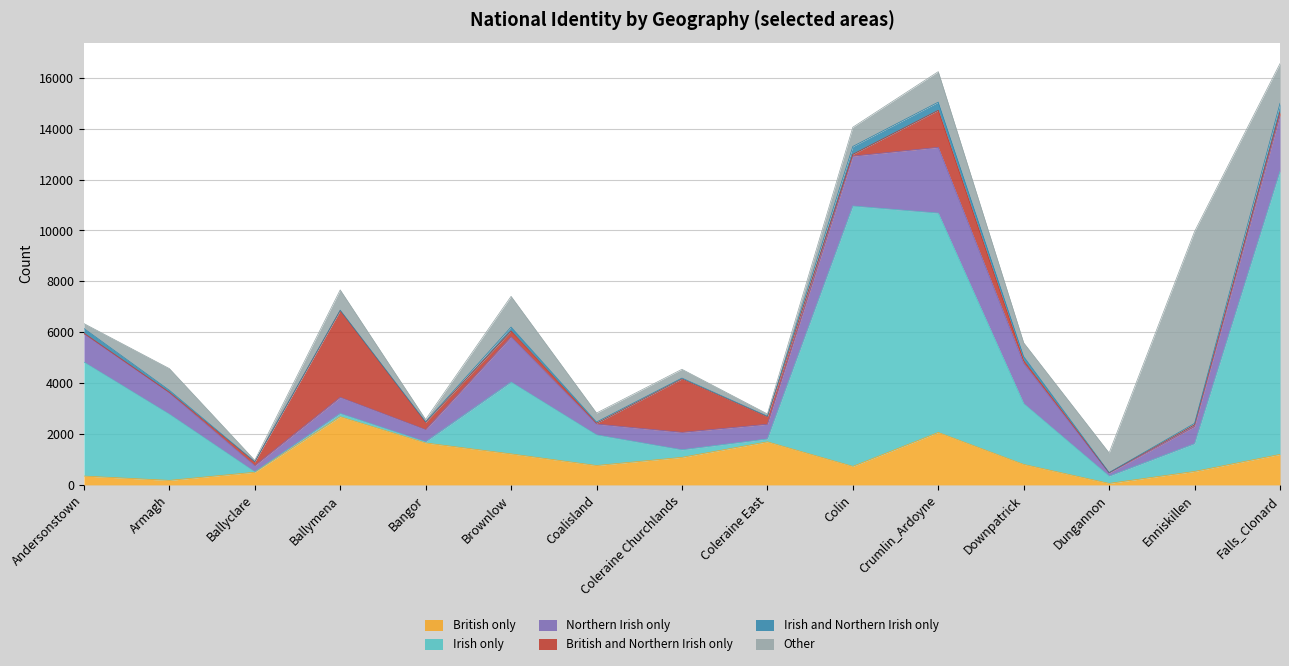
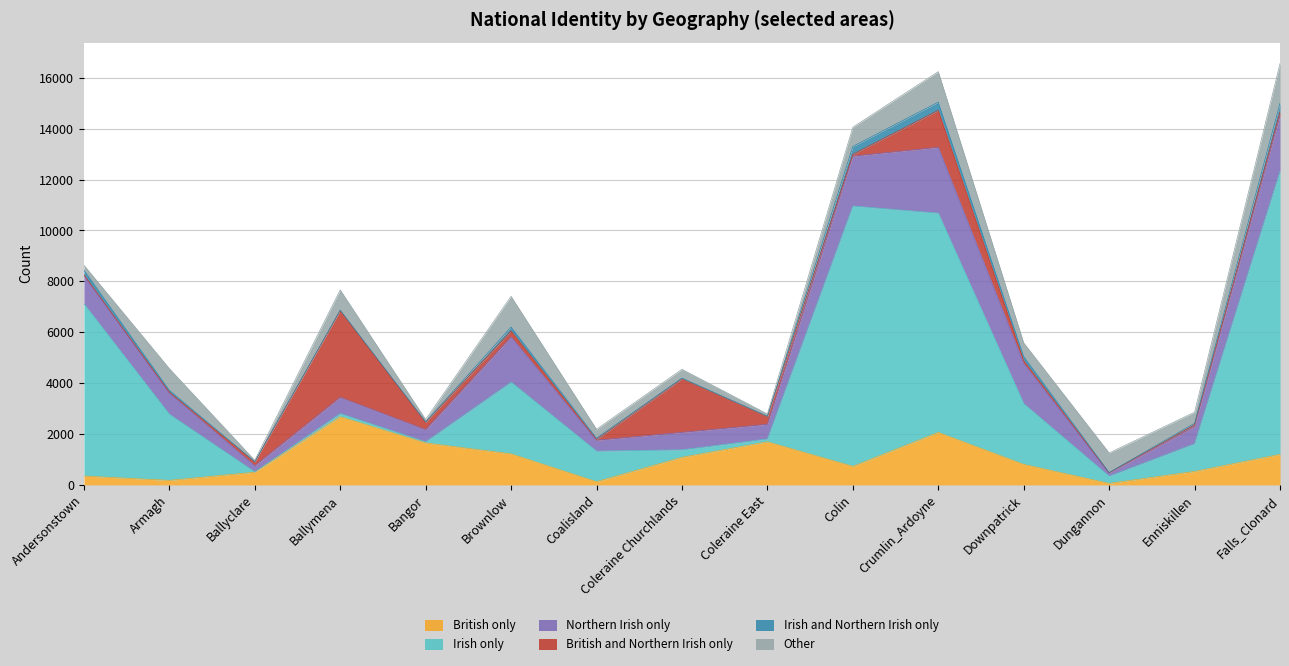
  {
    "British only": {
      "Andersonstown": 300,
      "Armagh": 200,
      "Ballymena": 2700,
      "Brownlow": 1200,
-     "Coalisland": 800,
+     "Coalisland": 100,
      "Coleraine Churchlands": 1100,
      "Coleraine East": 1700,
      "Colin": 700,
      "Crumlin_Ardoyne": 2100,
      "Downpatrick": 800,
      "Dungannon": 100,
      "Enniskillen": 500,
      "Falls_Clonard": 1200
    },
    "Irish only": {
-     "Andersonstown": 4500,
+     "Andersonstown": 6800,
      "Armagh": 2600,
      "Ballymena": 100,
      "Brownlow": 2800,
      "Coalisland": 1200,
      "Coleraine Churchlands": 300,
      "Coleraine East": 100,
      "Colin": 10200,
      "Crumlin_Ardoyne": 8600,
      "Downpatrick": 2400,
      "Dungannon": 300,
      "Enniskillen": 1100,
      "Falls_Clonard": 11100
    },
    "Northern Irish only": {
      "Ballyclare": 200,
      "Ballymena": 600,
      "Bangor": 500,
      "Brownlow": 1800,
      "Coleraine Churchlands": 700,
      "Coleraine East": 600,
      "Crumlin_Ardoyne": 2600,
      "Downpatrick": 1600,
      "Falls_Clonard": 2200
    },
    "British and Northern Irish only": {
      "Brownlow": 200,
      "Crumlin_Ardoyne": 1500,
      "Downpatrick": 100,
      "Falls_Clonard": 100
    },
    "Irish and Northern Irish only": {
      "Andersonstown": 200,
      "Brownlow": 200,
      "Colin": 300,
      "Crumlin_Ardoyne": 300,
      "Downpatrick": 200,
      "Falls_Clonard": 300
    },
    "Other": {
      "Andersonstown": 200,
      "Armagh": 900,
      "Ballymena": 800,
      "Brownlow": 1200,
      "Coalisland": 400,
      "Coleraine Churchlands": 300,
      "Colin": 800,
      "Crumlin_Ardoyne": 1200,
      "Downpatrick": 500,
      "Dungannon": 800,
-     "Enniskillen": 7500,
+     "Enniskillen": 400,
      "Falls_Clonard": 1600
    }
  }
